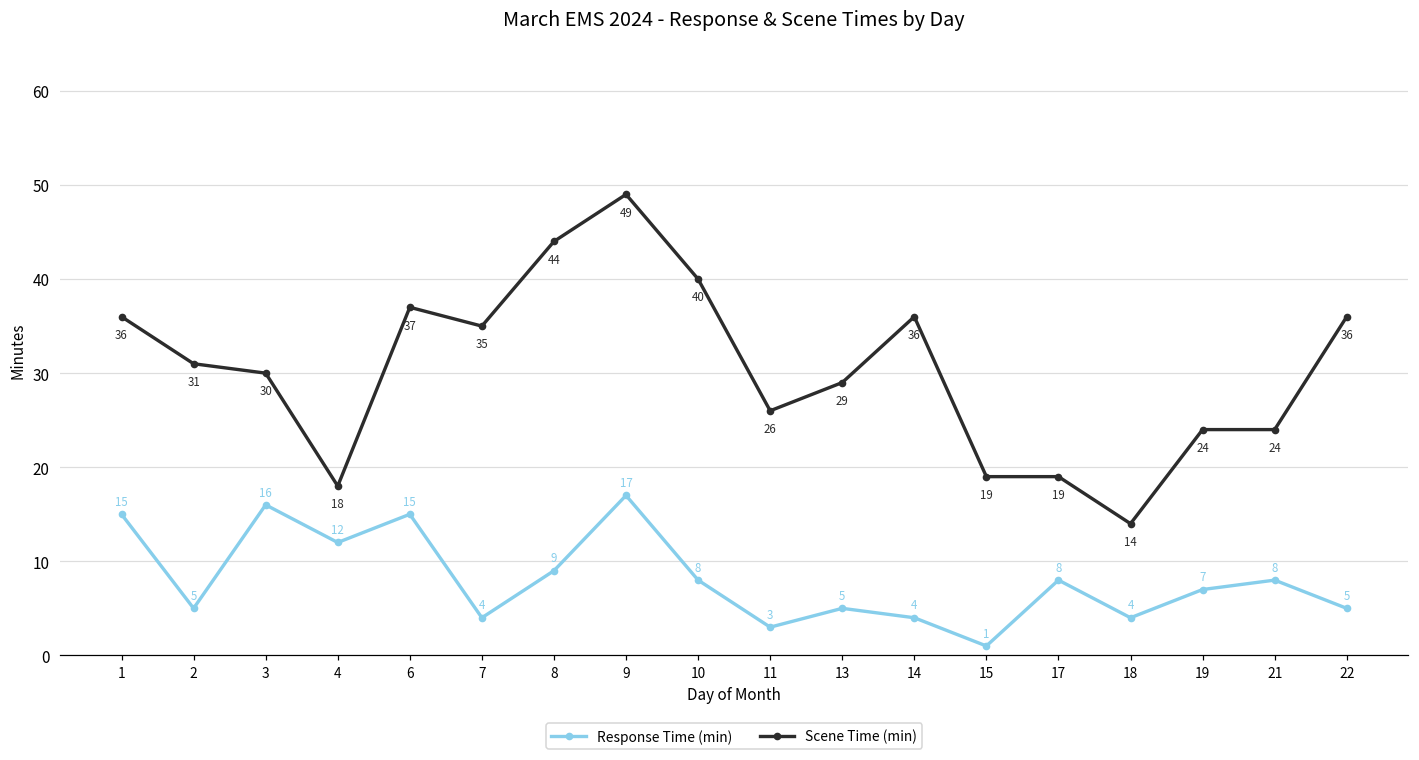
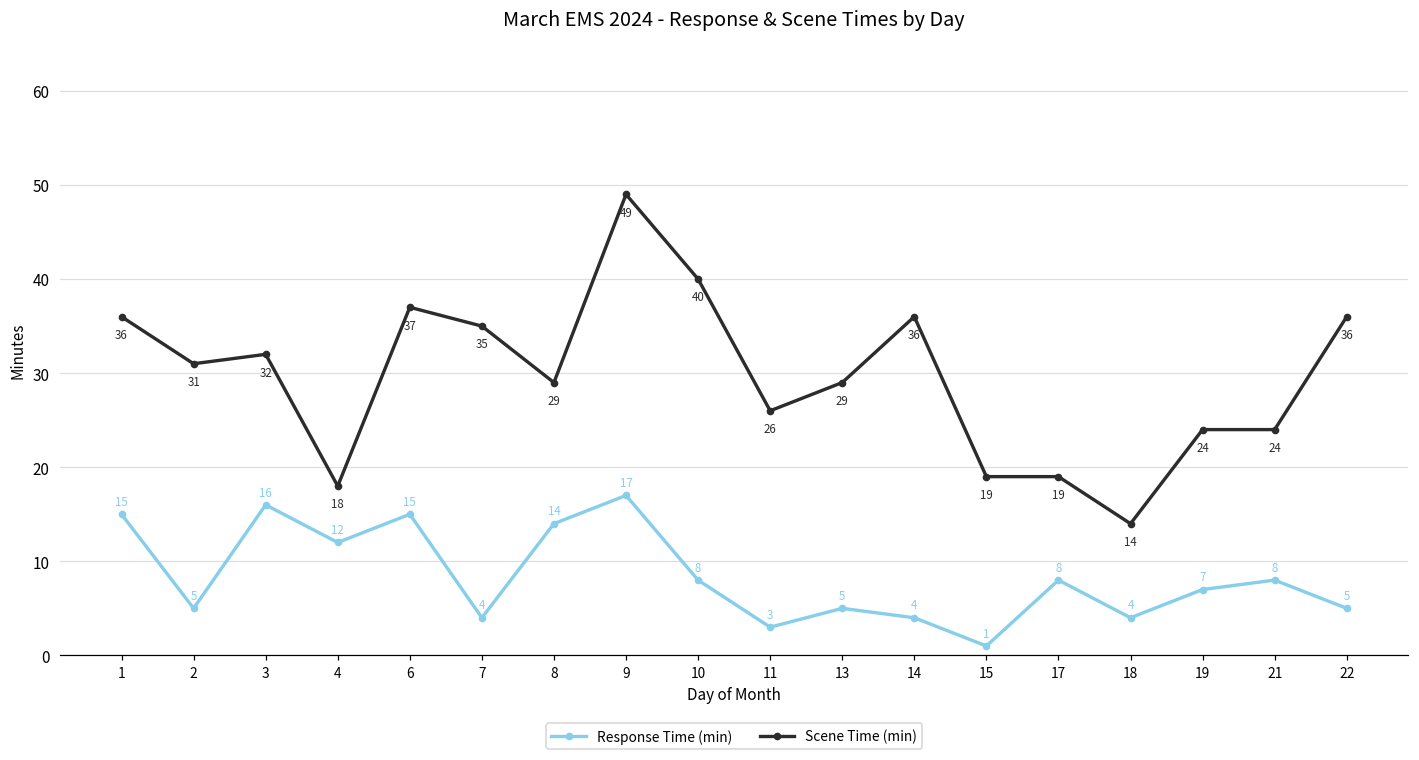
  {
    "Response Time (min)": {
      "1": 15,
      "2": 5,
      "3": 16,
      "4": 12,
      "6": 15,
      "7": 4,
-     "8": 9,
+     "8": 14,
      "9": 17,
      "10": 8,
      "11": 3,
      "13": 5,
      "14": 4,
      "15": 1,
      "17": 8,
      "18": 4,
      "19": 7,
      "21": 8,
      "22": 5
    },
    "Scene Time (min)": {
      "1": 36,
      "2": 31,
-     "3": 30,
+     "3": 32,
      "4": 18,
      "6": 37,
      "7": 35,
-     "8": 44,
+     "8": 29,
      "9": 49,
      "10": 40,
      "11": 26,
      "13": 29,
      "14": 36,
      "15": 19,
      "17": 19,
      "18": 14,
      "19": 24,
      "21": 24,
      "22": 36
    }
  }
